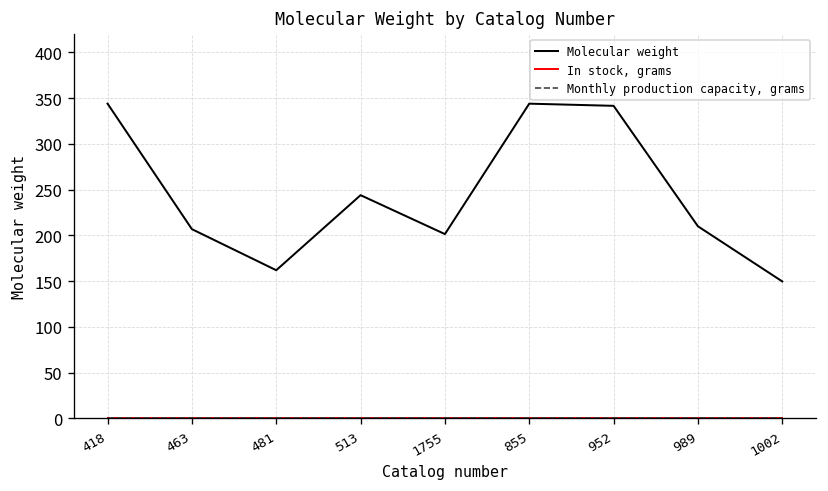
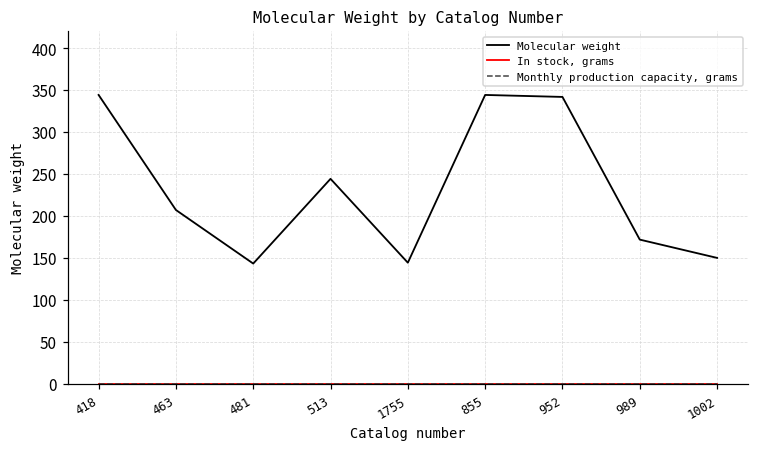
  {
    "Molecular weight": {
      "418": 340,
      "463": 210,
-     "481": 160,
+     "481": 140,
      "513": 240,
-     "1755": 200,
+     "1755": 140,
      "855": 340,
      "952": 340,
-     "989": 210,
+     "989": 170,
      "1002": 150
    },
    "Monthly production capacity, grams": {
      "418": 0,
      "463": 0,
      "481": 0,
      "513": 0,
      "1755": 0,
      "855": 0,
      "952": 0,
      "989": 0,
      "1002": 0
    }
  }
